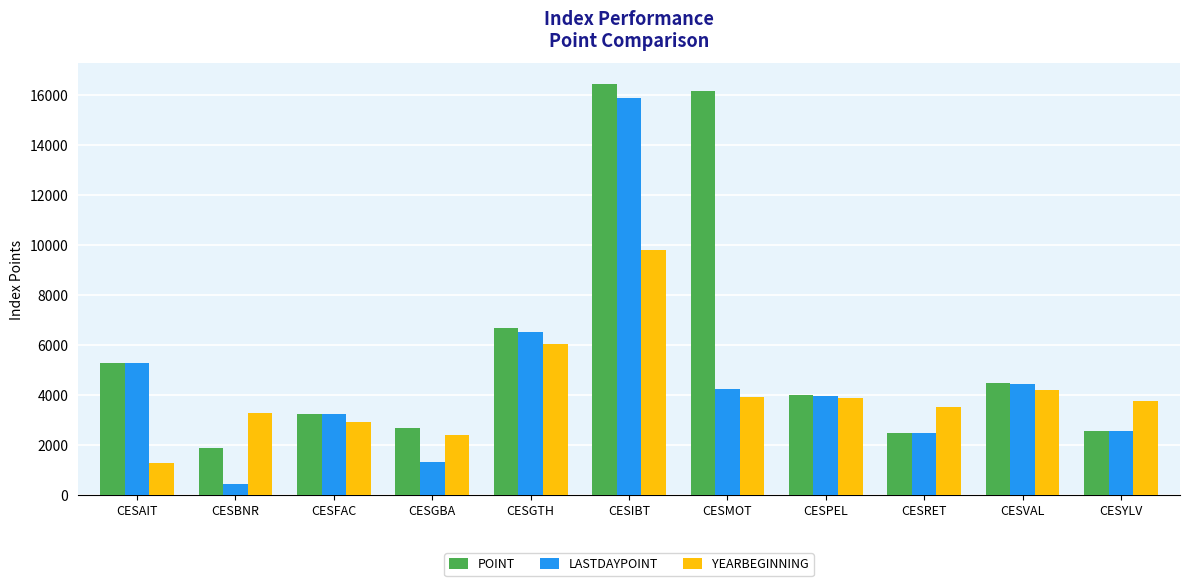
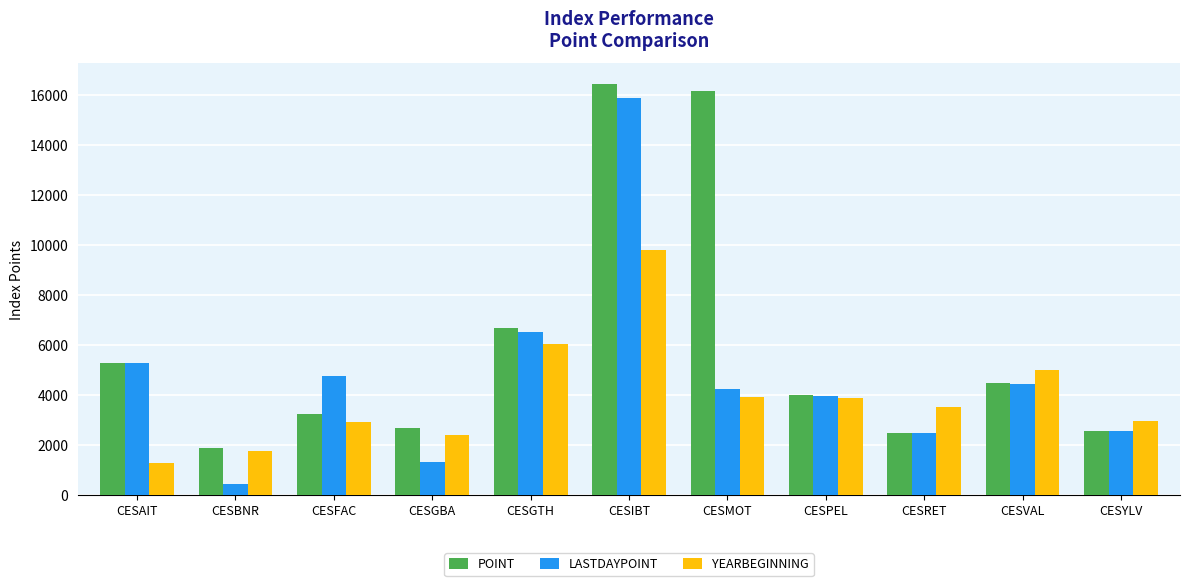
  {
    "POINT": {
      "CESAIT": 5300,
      "CESBNR": 1900,
      "CESFAC": 3200,
      "CESGBA": 2700,
      "CESGTH": 6700,
      "CESIBT": 16400,
      "CESMOT": 16200,
      "CESPEL": 4000,
      "CESRET": 2500,
      "CESVAL": 4500,
      "CESYLV": 2600
    },
    "LASTDAYPOINT": {
      "CESAIT": 5300,
      "CESBNR": 400,
-     "CESFAC": 3200,
+     "CESFAC": 4800,
      "CESGBA": 1300,
      "CESGTH": 6500,
      "CESIBT": 15900,
      "CESMOT": 4200,
      "CESPEL": 4000,
      "CESRET": 2500,
      "CESVAL": 4400,
      "CESYLV": 2600
    },
    "YEARBEGINNING": {
      "CESAIT": 1300,
-     "CESBNR": 3300,
+     "CESBNR": 1700,
      "CESFAC": 2900,
      "CESGBA": 2400,
      "CESGTH": 6000,
      "CESIBT": 9800,
      "CESMOT": 3900,
      "CESPEL": 3900,
      "CESRET": 3500,
-     "CESVAL": 4200,
-     "CESYLV": 3800
+     "CESVAL": 5000,
+     "CESYLV": 3000
    }
  }
